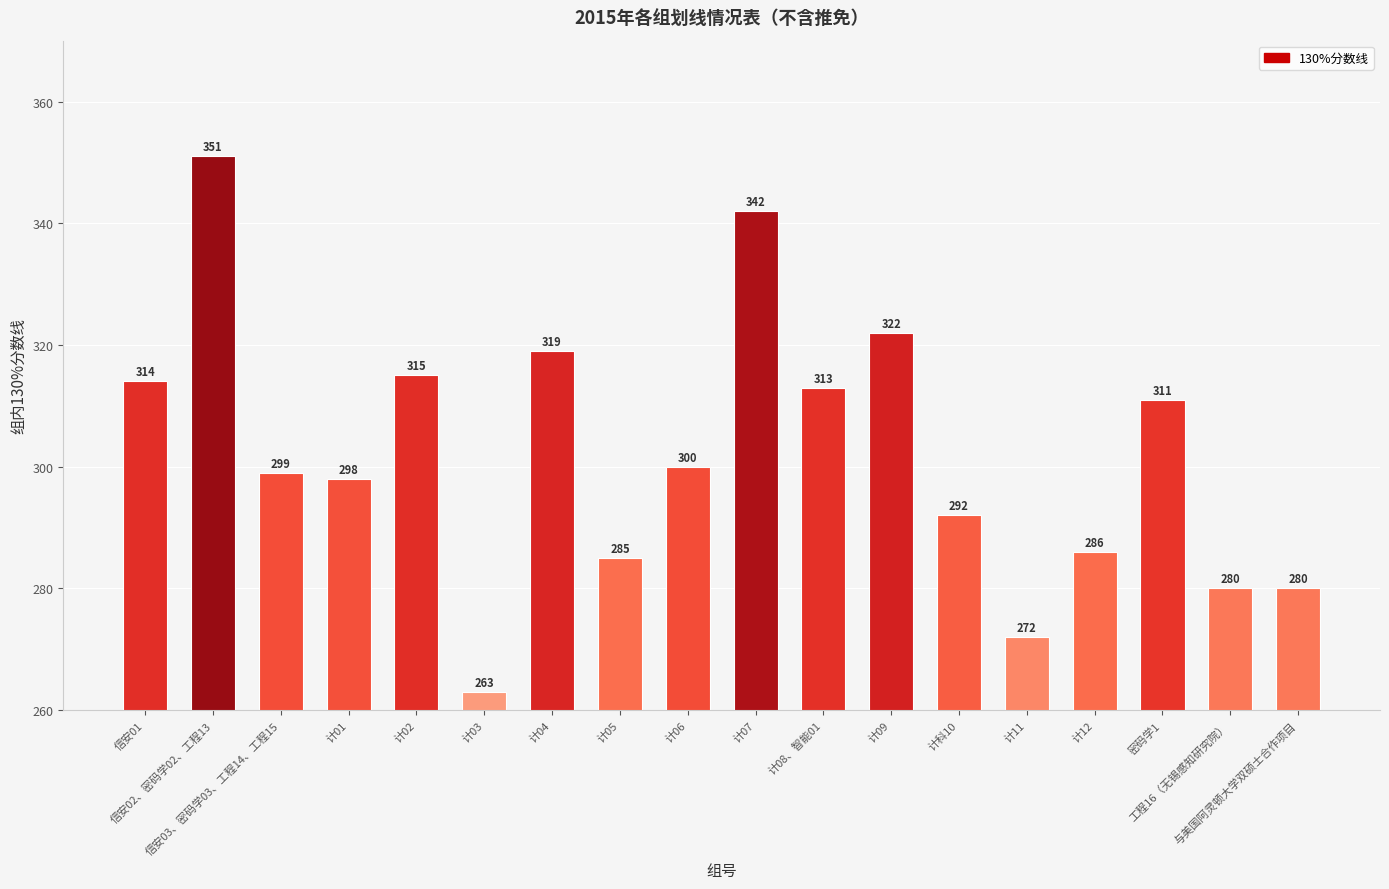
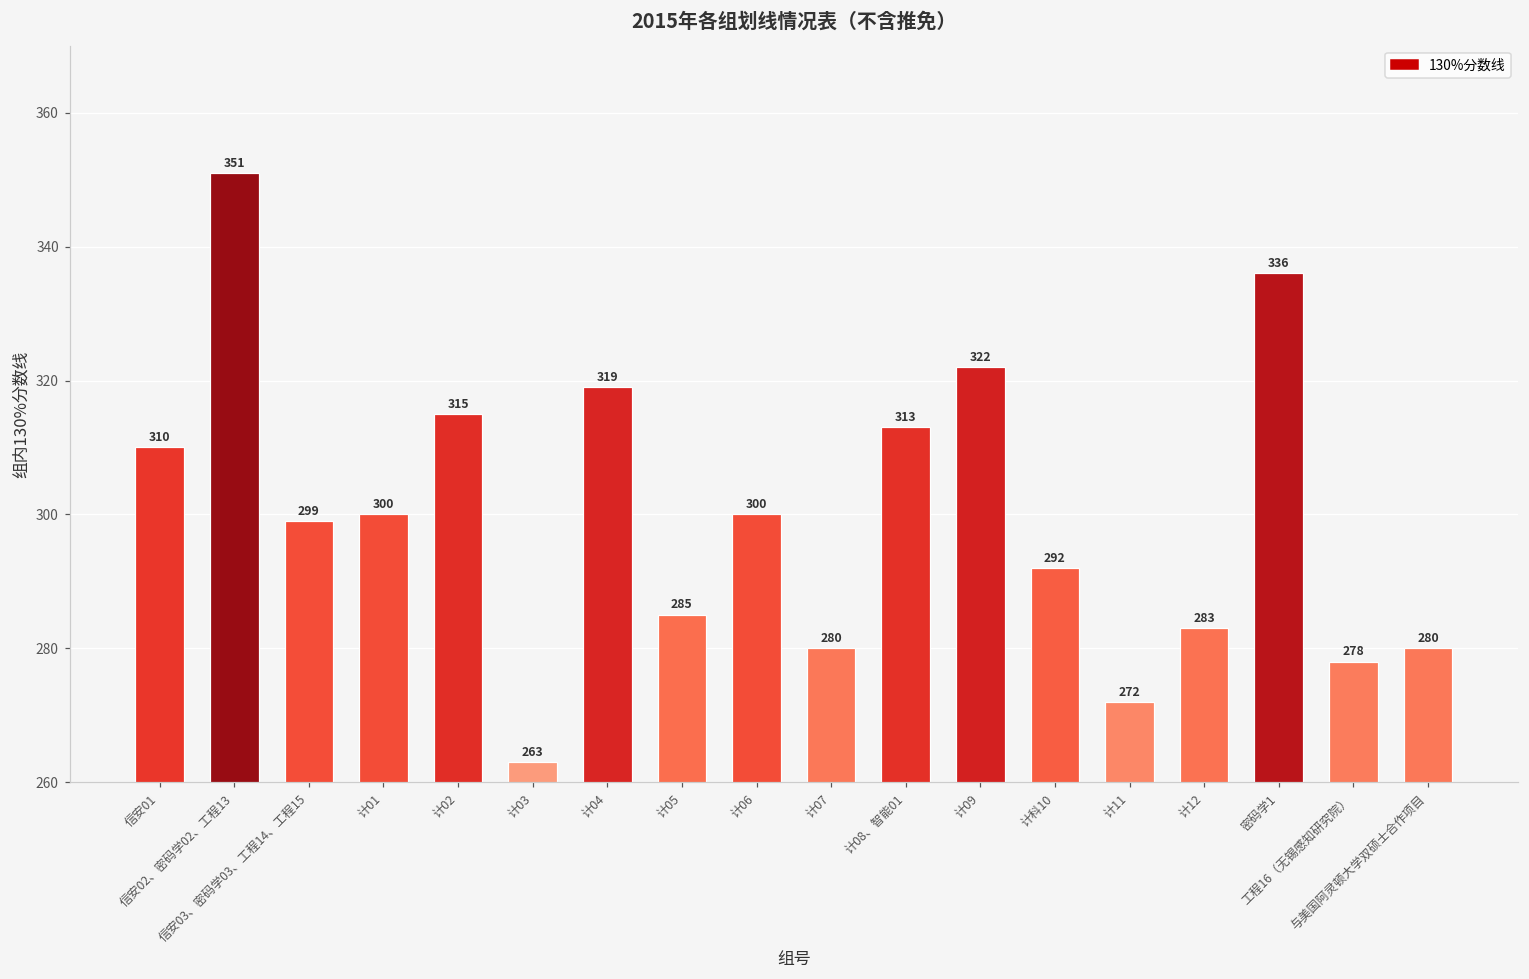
  {
-   "信安01": 314,
+   "信安01": 310,
    "信安02、密码学02、工程13": 351,
    "信安03、密码学03、工程14、工程15": 299,
-   "计01": 298,
+   "计01": 300,
    "计02": 315,
    "计03": 263,
    "计04": 319,
    "计05": 285,
    "计06": 300,
-   "计07": 342,
+   "计07": 280,
    "计08、智能01": 313,
    "计09": 322,
    "计科10": 292,
    "计11": 272,
-   "计12": 286,
-   "密码学1": 311,
-   "工程16（无锡感知研究院）": 280,
+   "计12": 283,
+   "密码学1": 336,
+   "工程16（无锡感知研究院）": 278,
    "与美国阿灵顿大学双硕士合作项目": 280
  }
